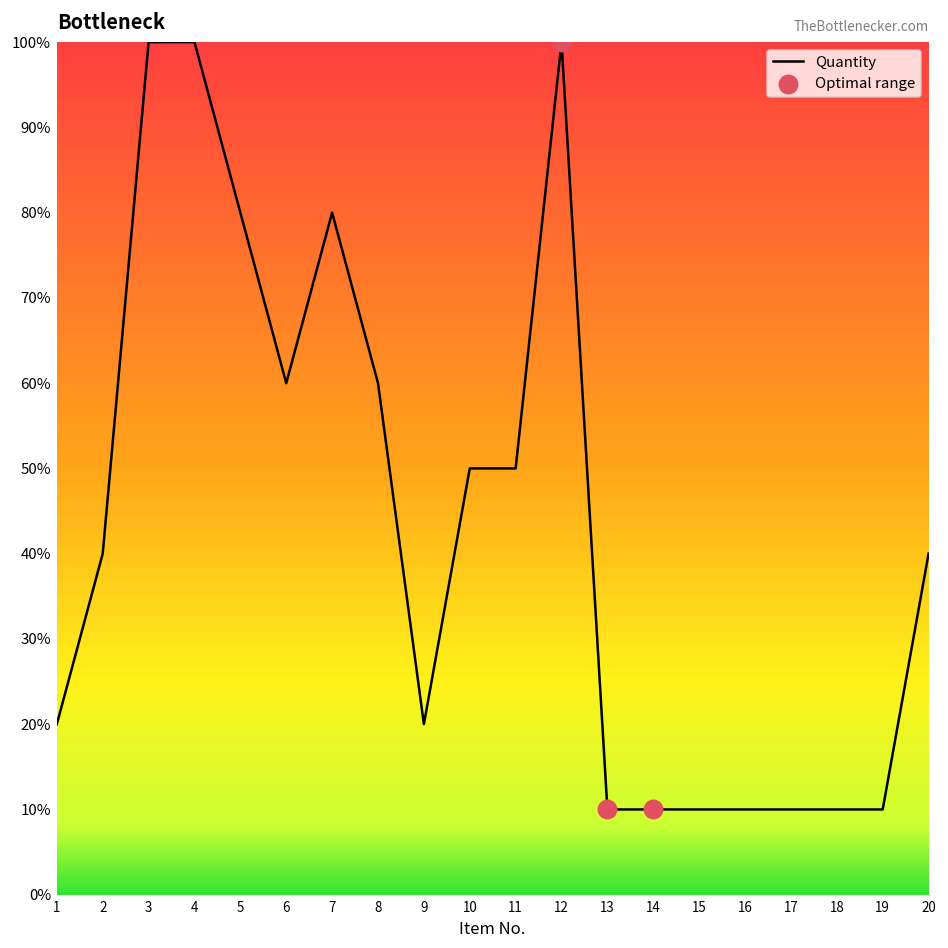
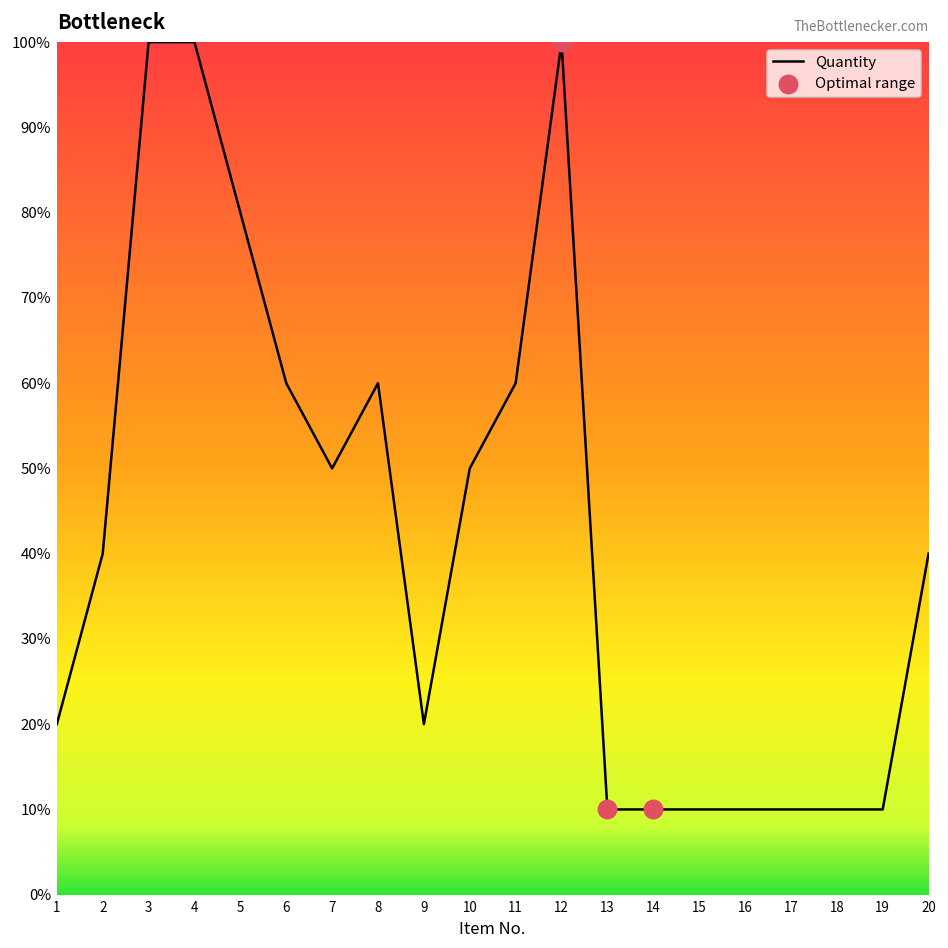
  {
    "Quantity": {
      "1": "20%",
      "2": "40%",
      "3": "100%",
      "4": "100%",
      "5": "80%",
      "6": "60%",
-     "7": "80%",
+     "7": "50%",
      "8": "60%",
      "9": "20%",
      "10": "50%",
-     "11": "50%",
+     "11": "60%",
      "15": "10%",
      "16": "10%",
      "17": "10%",
      "18": "10%",
      "19": "10%",
      "20": "40%"
    }
  }
